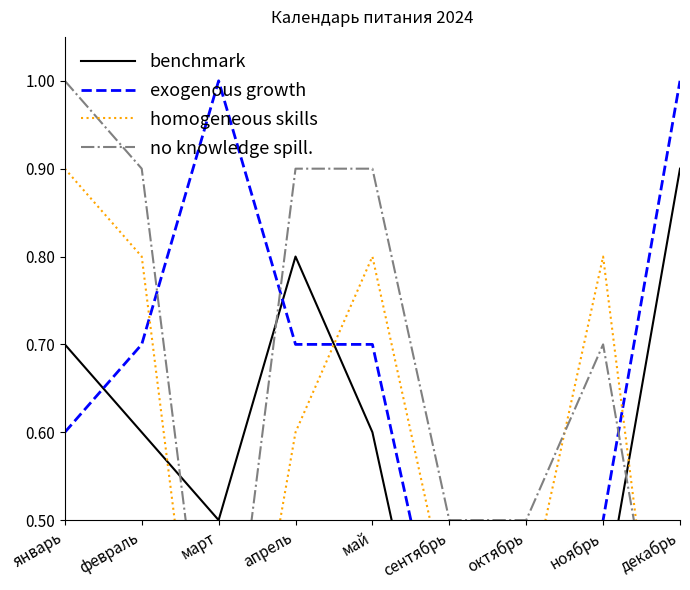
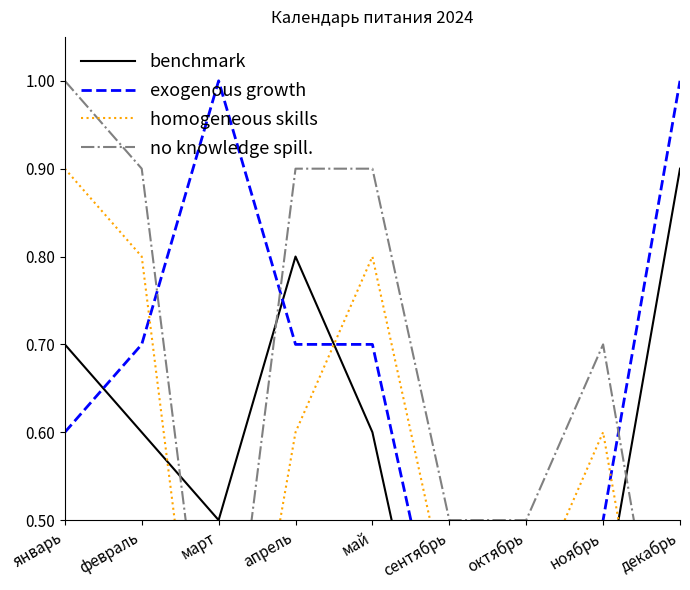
  {
    "benchmark": {
      "январь": 0.70,
      "февраль": 0.60,
      "март": 0.50,
      "апрель": 0.80,
      "май": 0.60,
      "декабрь": 0.90
    },
    "exogenous growth": {
      "январь": 0.60,
      "февраль": 0.70,
      "март": 1.00,
      "апрель": 0.70,
      "май": 0.70,
      "ноябрь": 0.50,
      "декабрь": 1.00
    },
    "homogeneous skills": {
      "январь": 0.90,
      "февраль": 0.80,
      "апрель": 0.60,
      "май": 0.80,
-     "ноябрь": 0.80
+     "ноябрь": 0.60
    },
    "no knowledge spill.": {
      "январь": 1.00,
      "февраль": 0.90,
      "апрель": 0.90,
      "май": 0.90,
      "сентябрь": 0.50,
      "октябрь": 0.50,
      "ноябрь": 0.70
    }
  }
